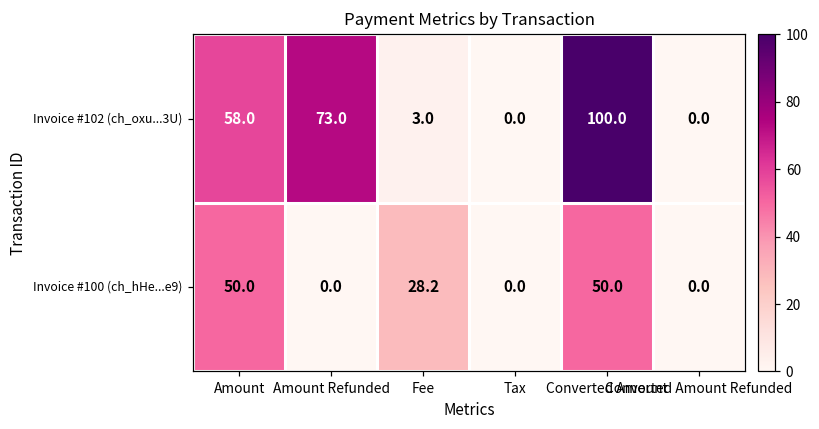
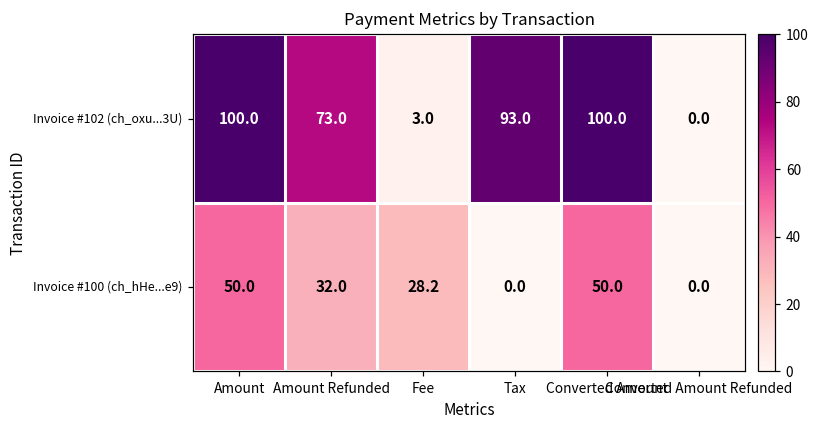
  {
    "Invoice #102 (ch_oxu...3U)": {
-     "Amount": 58.0,
+     "Amount": 100.0,
      "Amount Refunded": 73.0,
      "Fee": 3.0,
-     "Tax": 0.0
+     "Tax": 93.0
    },
    "Invoice #100 (ch_hHe...e9)": {
      "Amount": 50.0,
-     "Amount Refunded": 0.0,
+     "Amount Refunded": 32.0,
      "Fee": 28.2,
      "Tax": 0.0
    }
  }
